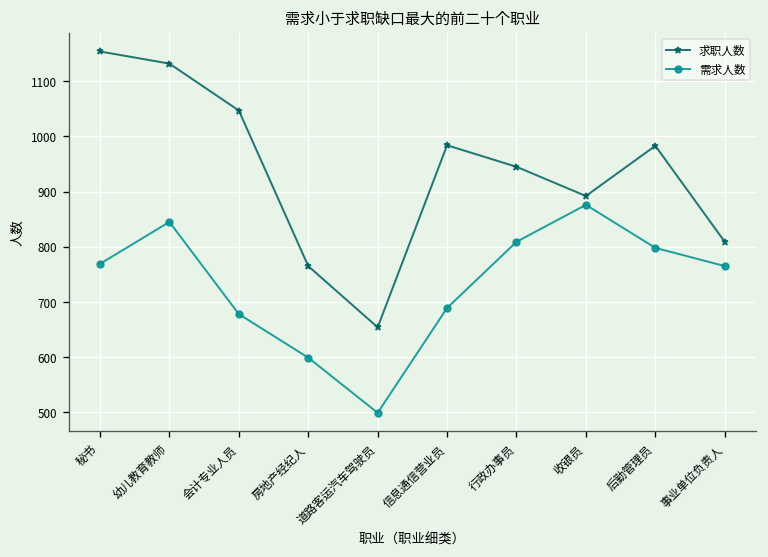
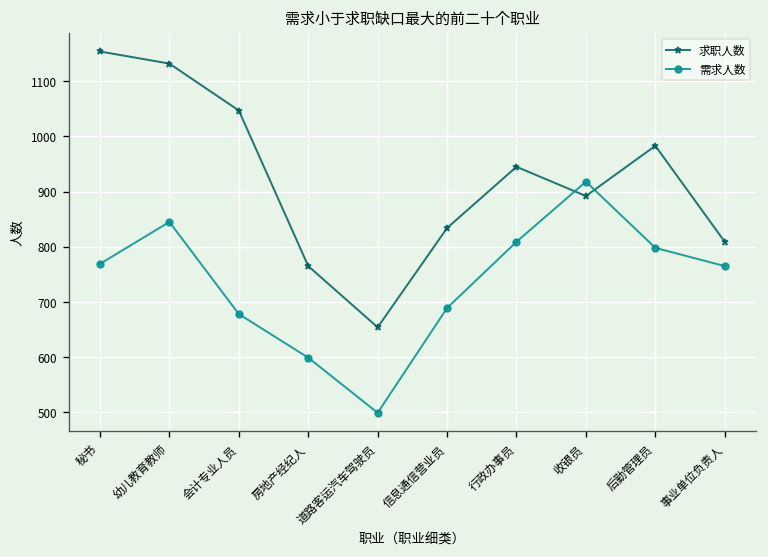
  {
    "求职人数": {
      "秘书": 1150,
      "幼儿教育教师": 1130,
      "会计专业人员": 1050,
      "房地产经纪人": 770,
      "道路客运汽车驾驶员": 650,
-     "信息通信营业员": 980,
+     "信息通信营业员": 830,
      "行政办事员": 950,
      "收银员": 890,
      "后勤管理员": 980,
      "事业单位负责人": 810
    },
    "需求人数": {
      "秘书": 770,
      "幼儿教育教师": 850,
      "会计专业人员": 680,
      "房地产经纪人": 600,
      "道路客运汽车驾驶员": 500,
      "信息通信营业员": 690,
      "行政办事员": 810,
-     "收银员": 880,
+     "收银员": 920,
      "后勤管理员": 800,
      "事业单位负责人": 770
    }
  }
